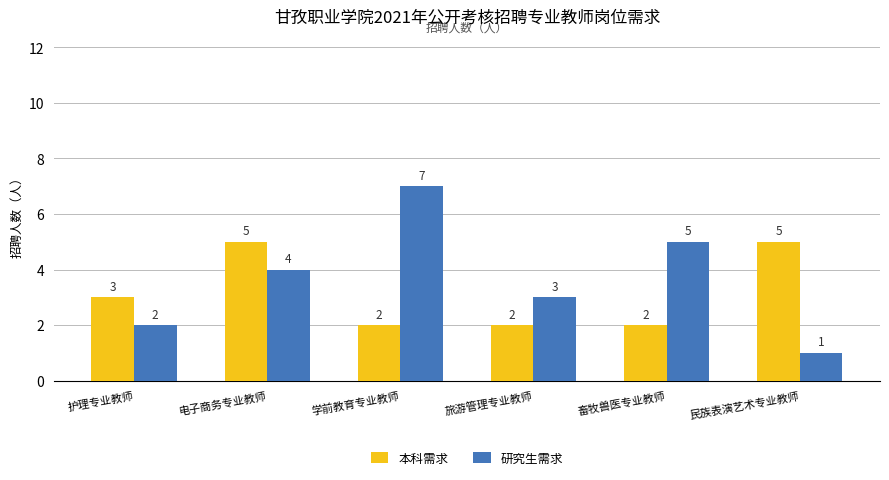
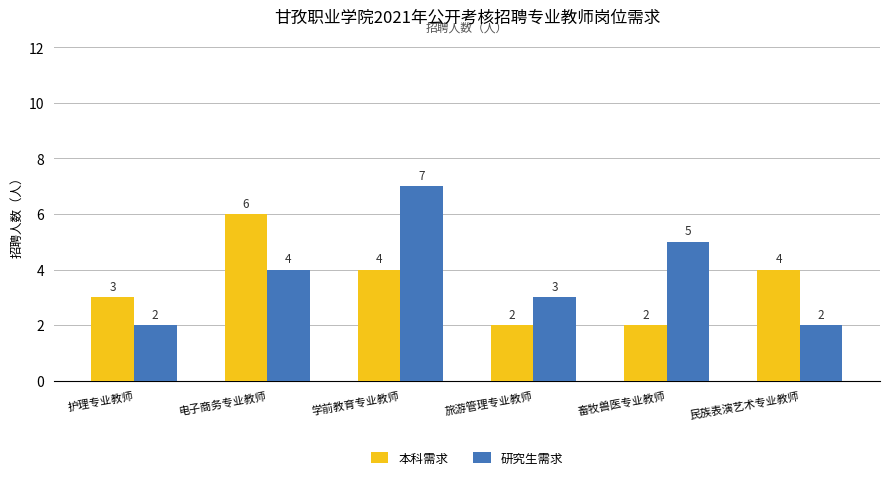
  {
    "本科需求": {
      "护理专业教师": 3,
-     "电子商务专业教师": 5,
-     "学前教育专业教师": 2,
+     "电子商务专业教师": 6,
+     "学前教育专业教师": 4,
      "旅游管理专业教师": 2,
      "畜牧兽医专业教师": 2,
-     "民族表演艺术专业教师": 5
+     "民族表演艺术专业教师": 4
    },
    "研究生需求": {
      "护理专业教师": 2,
      "电子商务专业教师": 4,
      "学前教育专业教师": 7,
      "旅游管理专业教师": 3,
      "畜牧兽医专业教师": 5,
-     "民族表演艺术专业教师": 1
+     "民族表演艺术专业教师": 2
    }
  }
